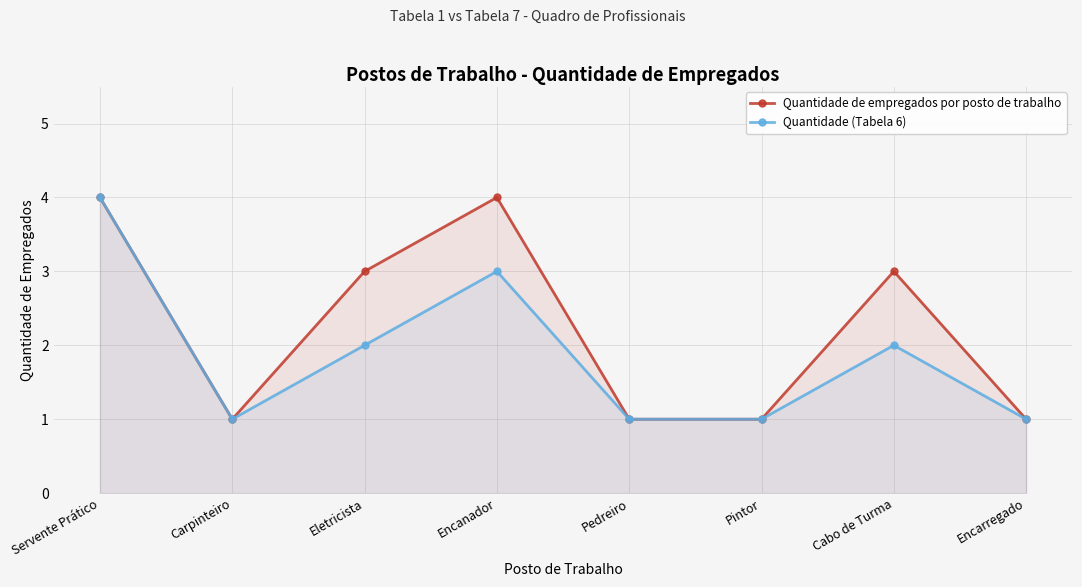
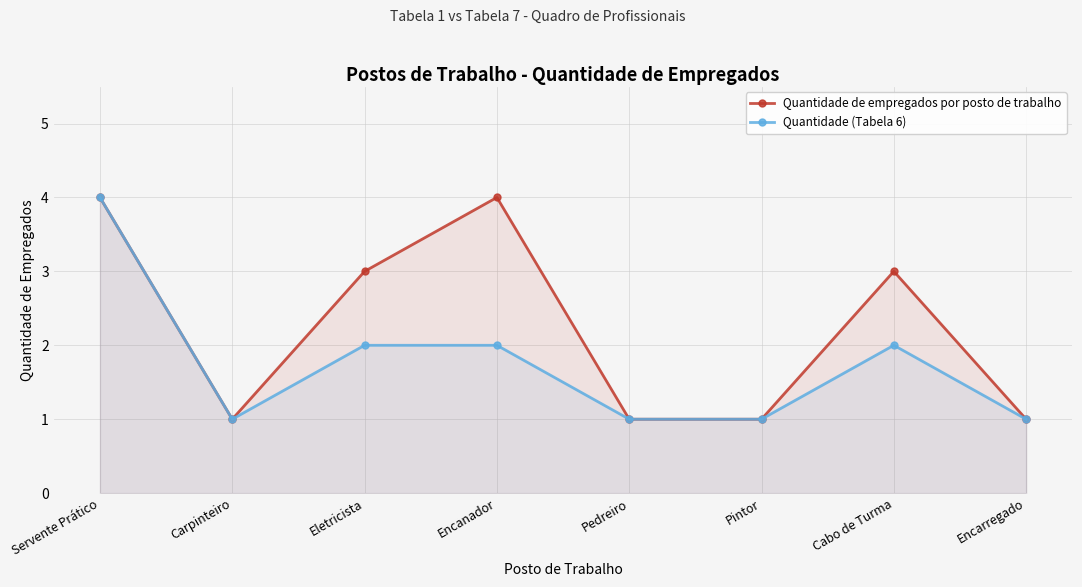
  {
    "Quantidade de empregados por posto de trabalho": {
      "Eletricista": 3,
      "Encanador": 4,
      "Cabo de Turma": 3
    },
    "Quantidade (Tabela 6)": {
      "Eletricista": 2,
-     "Encanador": 3,
+     "Encanador": 2,
      "Cabo de Turma": 2
    }
  }
